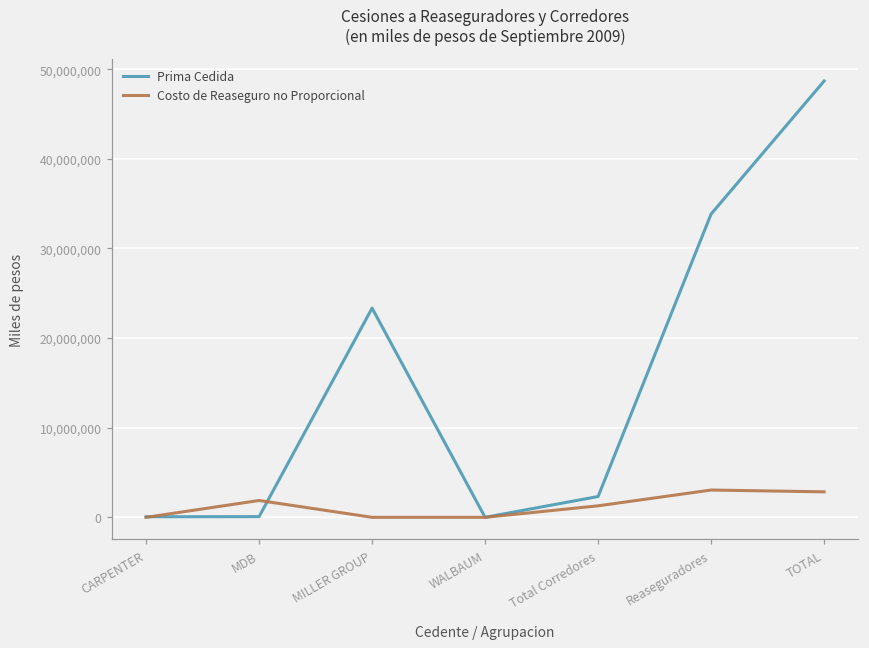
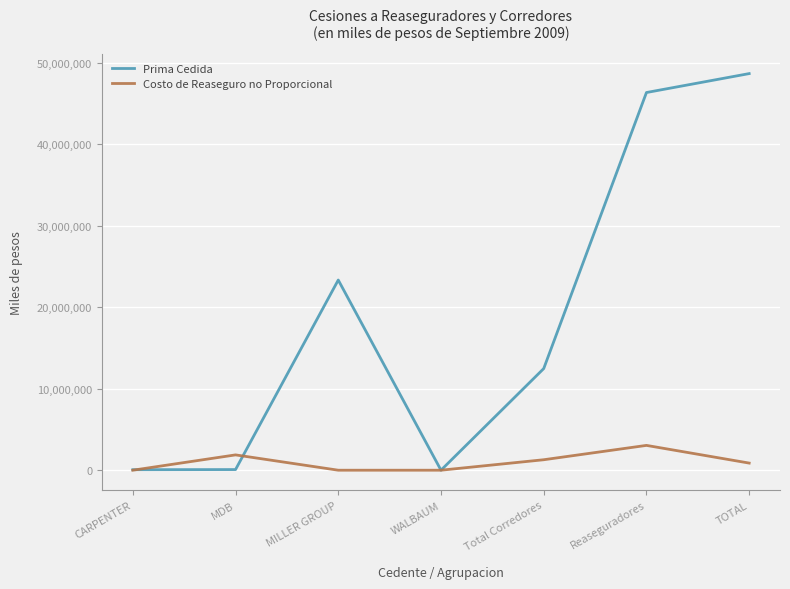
  {
    "Prima Cedida": {
      "MDB": "0",
      "MILLER GROUP": "23,000,000",
-     "Total Corredores": "2,000,000",
-     "Reaseguradores": "34,000,000",
+     "Total Corredores": "12,000,000",
+     "Reaseguradores": "46,000,000",
      "TOTAL": "49,000,000"
    },
    "Costo de Reaseguro no Proporcional": {
      "MDB": "2,000,000",
      "MILLER GROUP": "0",
      "Total Corredores": "1,000,000",
      "Reaseguradores": "3,000,000",
-     "TOTAL": "3,000,000"
+     "TOTAL": "1,000,000"
    }
  }
